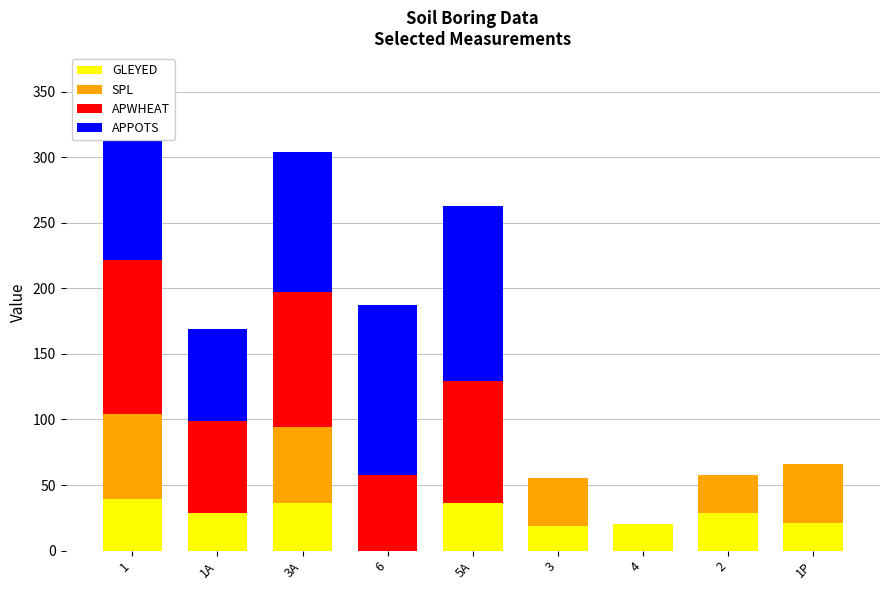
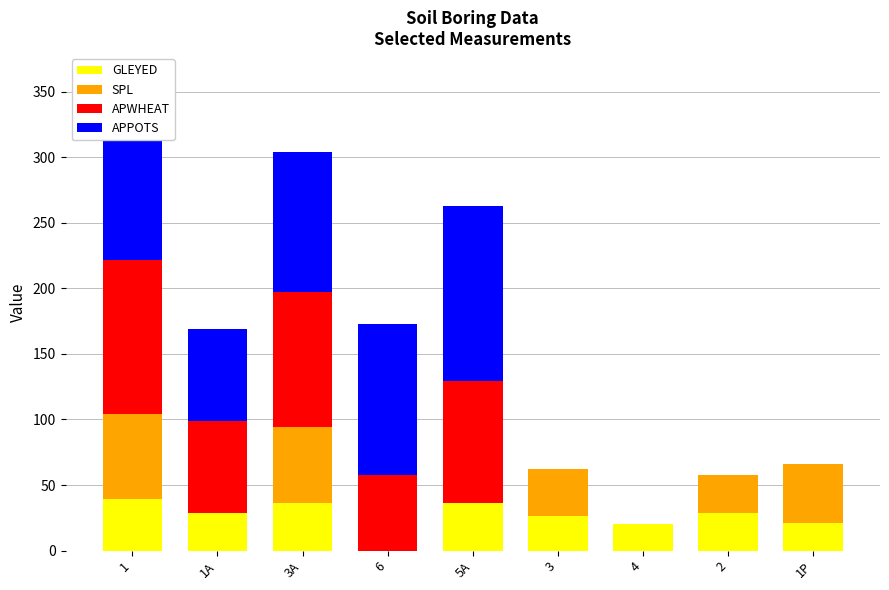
  {
    "GLEYED": {
      "1": 39,
      "1A": 29,
      "3A": 36,
      "6": 0,
      "5A": 36,
-     "3": 19,
+     "3": 26,
      "4": 20,
      "2": 29,
      "1P": 21
    },
    "SPL": {
      "1": 65,
      "1A": 0,
      "3A": 58,
      "6": 0,
      "5A": 0,
      "3": 36,
      "4": 0,
      "2": 29,
      "1P": 45
    },
    "APWHEAT": {
      "1": 118,
      "1A": 70,
      "3A": 103,
      "6": 58,
      "5A": 93,
      "3": 0,
      "4": 0,
      "2": 0,
      "1P": 0
    },
    "APPOTS": {
      "1A": 70,
      "3A": 107,
-     "6": 129,
+     "6": 115,
      "5A": 134,
      "3": 0,
      "4": 0,
      "2": 0,
      "1P": 0
    }
  }
